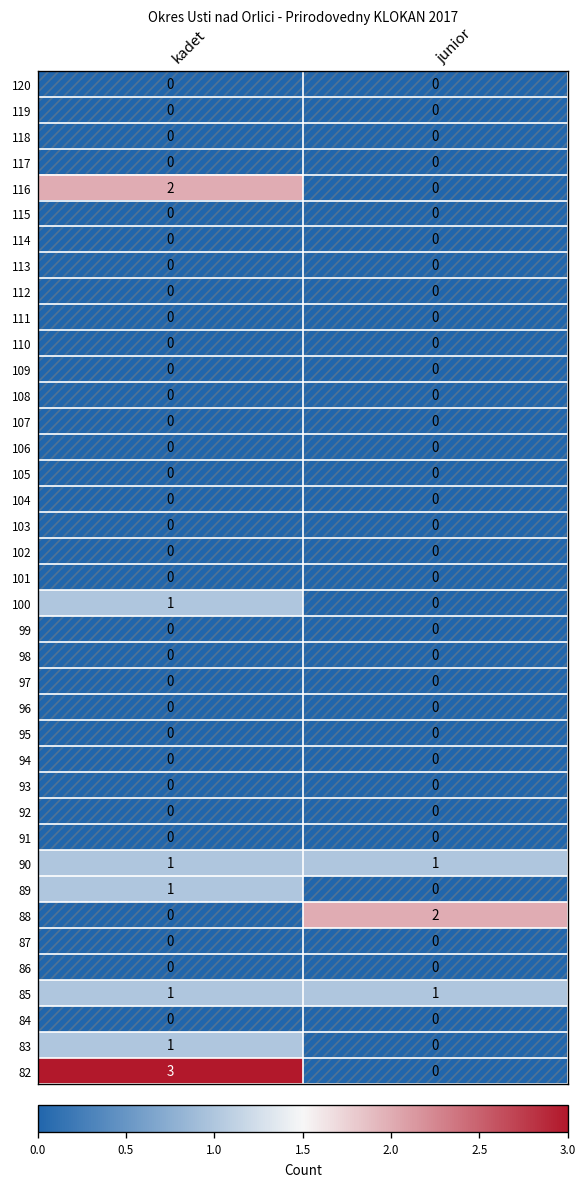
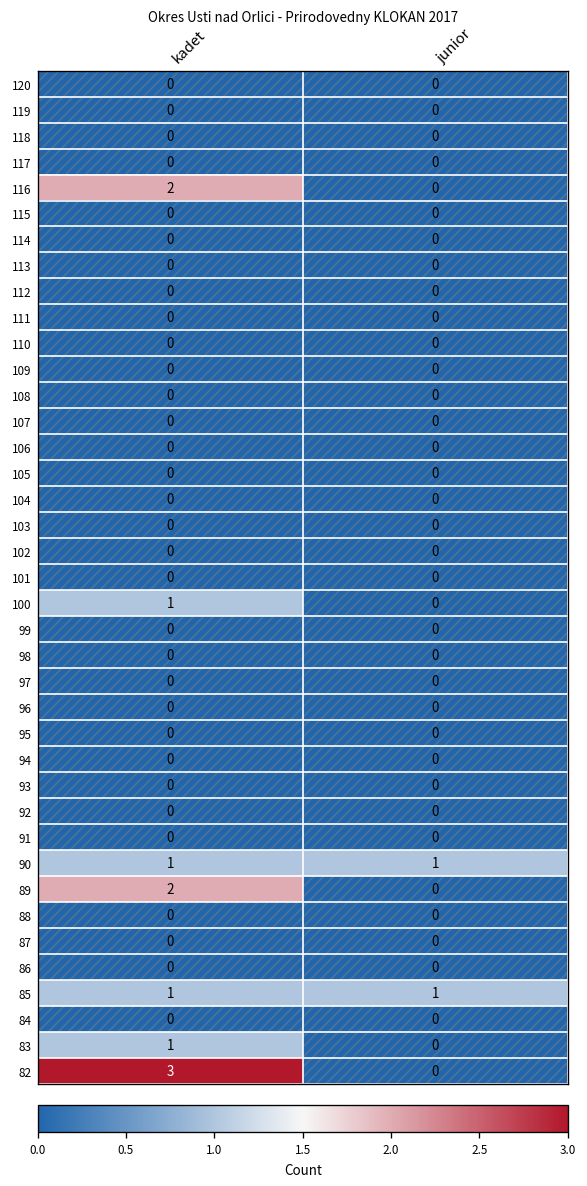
  {
    "120": {
      "kadet": 0,
      "junior": 0
    },
    "119": {
      "kadet": 0,
      "junior": 0
    },
    "118": {
      "kadet": 0,
      "junior": 0
    },
    "117": {
      "kadet": 0,
      "junior": 0
    },
    "116": {
      "kadet": 2,
      "junior": 0
    },
    "115": {
      "kadet": 0,
      "junior": 0
    },
    "114": {
      "kadet": 0,
      "junior": 0
    },
    "113": {
      "kadet": 0,
      "junior": 0
    },
    "112": {
      "kadet": 0,
      "junior": 0
    },
    "111": {
      "kadet": 0,
      "junior": 0
    },
    "110": {
      "kadet": 0,
      "junior": 0
    },
    "109": {
      "kadet": 0,
      "junior": 0
    },
    "108": {
      "kadet": 0,
      "junior": 0
    },
    "107": {
      "kadet": 0,
      "junior": 0
    },
    "106": {
      "kadet": 0,
      "junior": 0
    },
    "105": {
      "kadet": 0,
      "junior": 0
    },
    "104": {
      "kadet": 0,
      "junior": 0
    },
    "103": {
      "kadet": 0,
      "junior": 0
    },
    "102": {
      "kadet": 0,
      "junior": 0
    },
    "101": {
      "kadet": 0,
      "junior": 0
    },
    "100": {
      "kadet": 1,
      "junior": 0
    },
    "99": {
      "kadet": 0,
      "junior": 0
    },
    "98": {
      "kadet": 0,
      "junior": 0
    },
    "97": {
      "kadet": 0,
      "junior": 0
    },
    "96": {
      "kadet": 0,
      "junior": 0
    },
    "95": {
      "kadet": 0,
      "junior": 0
    },
    "94": {
      "kadet": 0,
      "junior": 0
    },
    "93": {
      "kadet": 0,
      "junior": 0
    },
    "92": {
      "kadet": 0,
      "junior": 0
    },
    "91": {
      "kadet": 0,
      "junior": 0
    },
    "90": {
      "kadet": 1,
      "junior": 1
    },
    "89": {
-     "kadet": 1,
+     "kadet": 2,
      "junior": 0
    },
    "88": {
      "kadet": 0,
-     "junior": 2
+     "junior": 0
    },
    "87": {
      "kadet": 0,
      "junior": 0
    },
    "86": {
      "kadet": 0,
      "junior": 0
    },
    "85": {
      "kadet": 1,
      "junior": 1
    },
    "84": {
      "kadet": 0,
      "junior": 0
    },
    "83": {
      "kadet": 1,
      "junior": 0
    },
    "82": {
      "kadet": 3,
      "junior": 0
    }
  }
